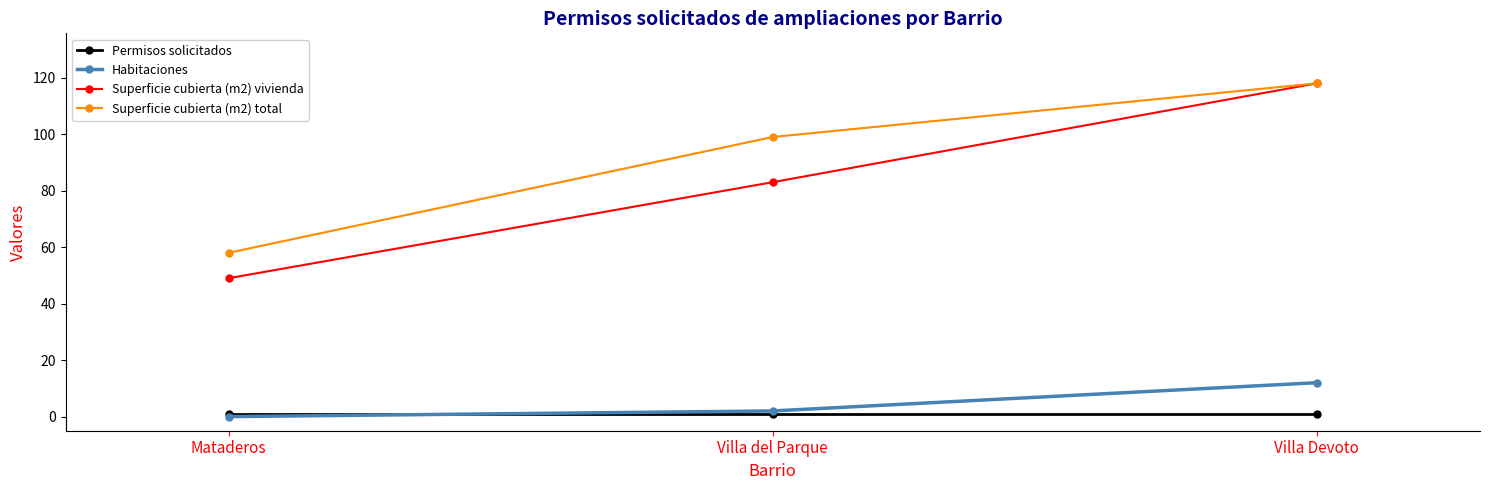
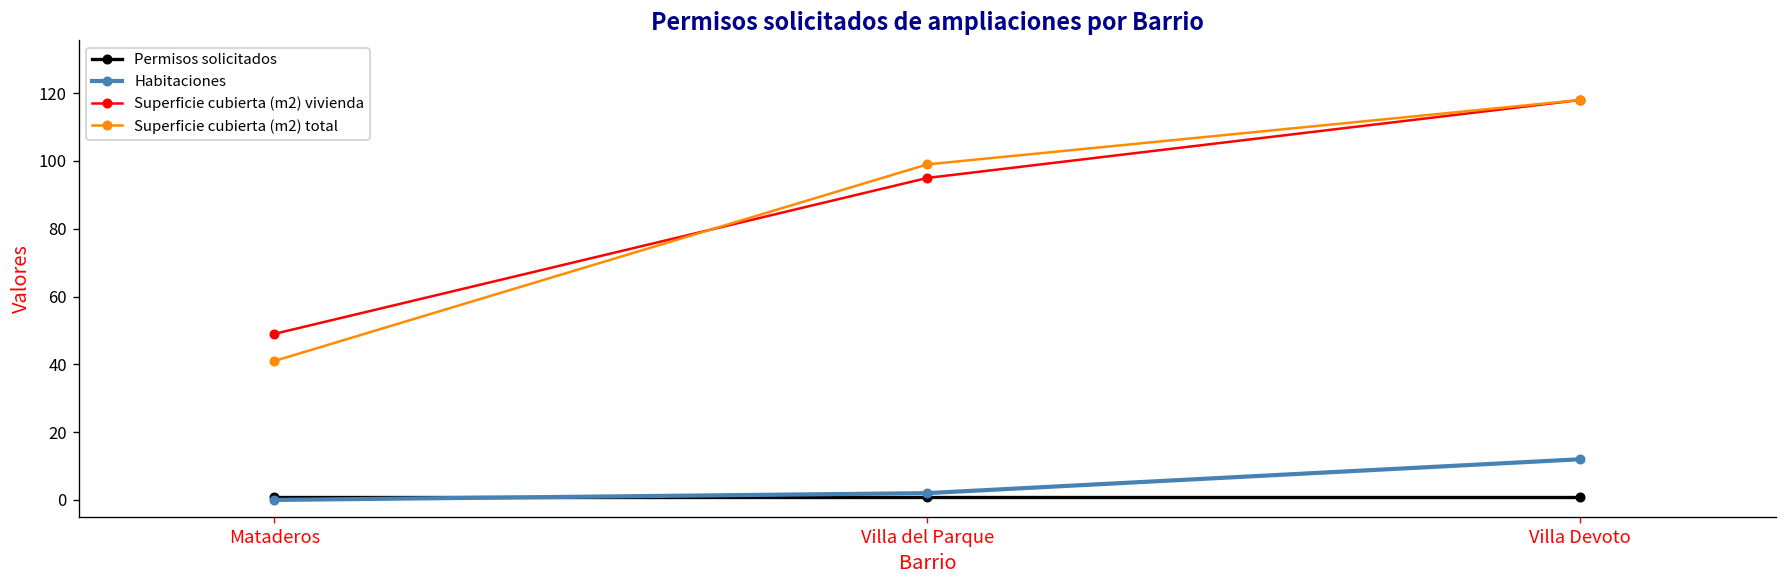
  {
    "Permisos solicitados": {
      "Mataderos": 1,
      "Villa del Parque": 1,
      "Villa Devoto": 1
    },
    "Habitaciones": {
      "Mataderos": 0,
      "Villa del Parque": 2,
      "Villa Devoto": 12
    },
    "Superficie cubierta (m2) vivienda": {
      "Mataderos": 49,
-     "Villa del Parque": 83
+     "Villa del Parque": 95
    },
    "Superficie cubierta (m2) total": {
-     "Mataderos": 58,
+     "Mataderos": 41,
      "Villa del Parque": 99
    }
  }
